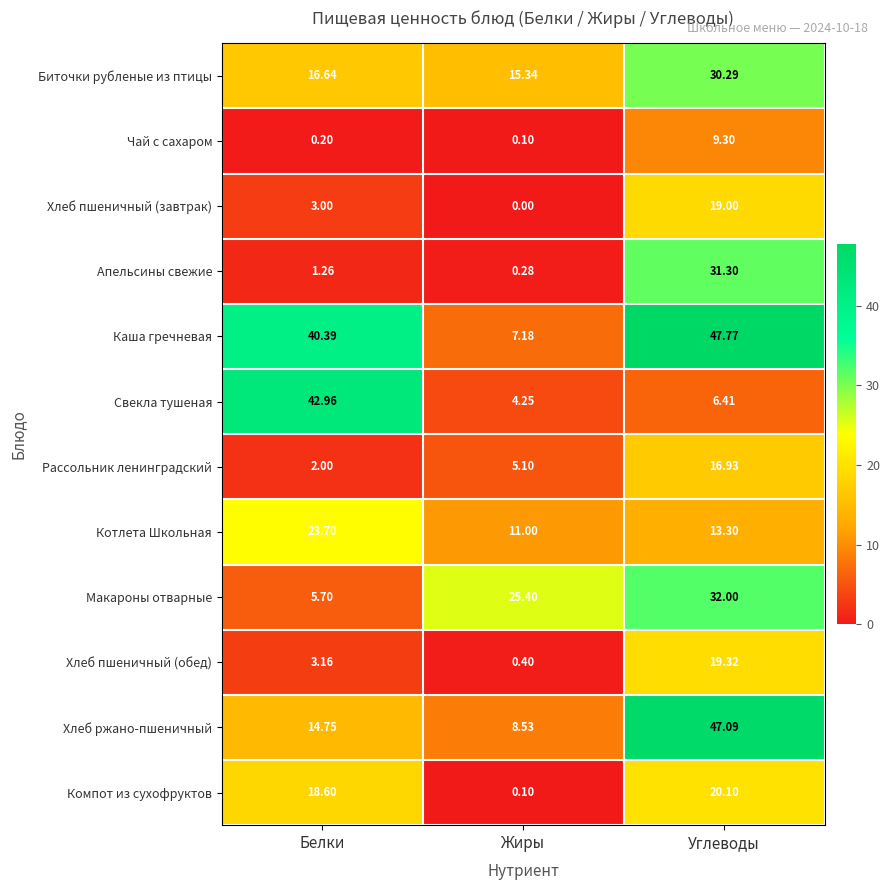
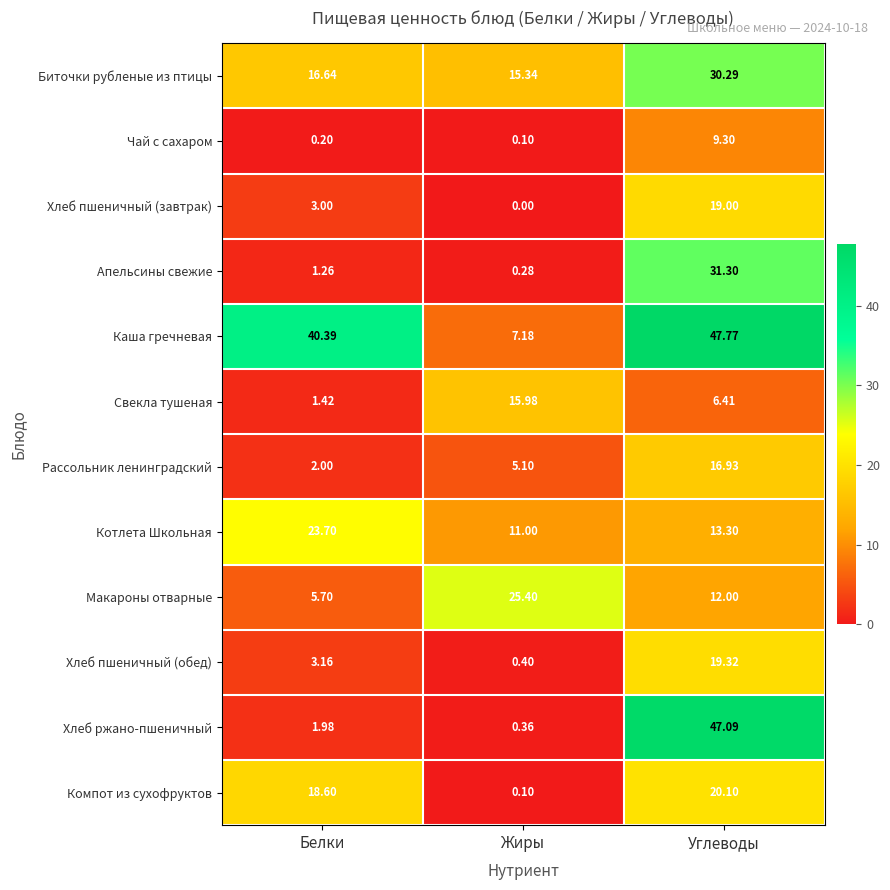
  {
    "Биточки рубленые из птицы": {
      "Белки": 16.64,
      "Жиры": 15.34,
      "Углеводы": 30.29
    },
    "Чай с сахаром": {
      "Белки": 0.20,
      "Жиры": 0.10,
      "Углеводы": 9.30
    },
    "Хлеб пшеничный (завтрак)": {
      "Белки": 3.00,
      "Жиры": 0.00,
      "Углеводы": 19.00
    },
    "Апельсины свежие": {
      "Белки": 1.26,
      "Жиры": 0.28,
      "Углеводы": 31.30
    },
    "Каша гречневая": {
      "Белки": 40.39,
      "Жиры": 7.18,
      "Углеводы": 47.77
    },
    "Свекла тушеная": {
-     "Белки": 42.96,
-     "Жиры": 4.25,
+     "Белки": 1.42,
+     "Жиры": 15.98,
      "Углеводы": 6.41
    },
    "Рассольник ленинградский": {
      "Белки": 2.00,
      "Жиры": 5.10,
      "Углеводы": 16.93
    },
    "Котлета Школьная": {
      "Белки": 23.70,
      "Жиры": 11.00,
      "Углеводы": 13.30
    },
    "Макароны отварные": {
      "Белки": 5.70,
      "Жиры": 25.40,
-     "Углеводы": 32.00
+     "Углеводы": 12.00
    },
    "Хлеб пшеничный (обед)": {
      "Белки": 3.16,
      "Жиры": 0.40,
      "Углеводы": 19.32
    },
    "Хлеб ржано-пшеничный": {
-     "Белки": 14.75,
-     "Жиры": 8.53,
+     "Белки": 1.98,
+     "Жиры": 0.36,
      "Углеводы": 47.09
    },
    "Компот из сухофруктов": {
      "Белки": 18.60,
      "Жиры": 0.10,
      "Углеводы": 20.10
    }
  }
